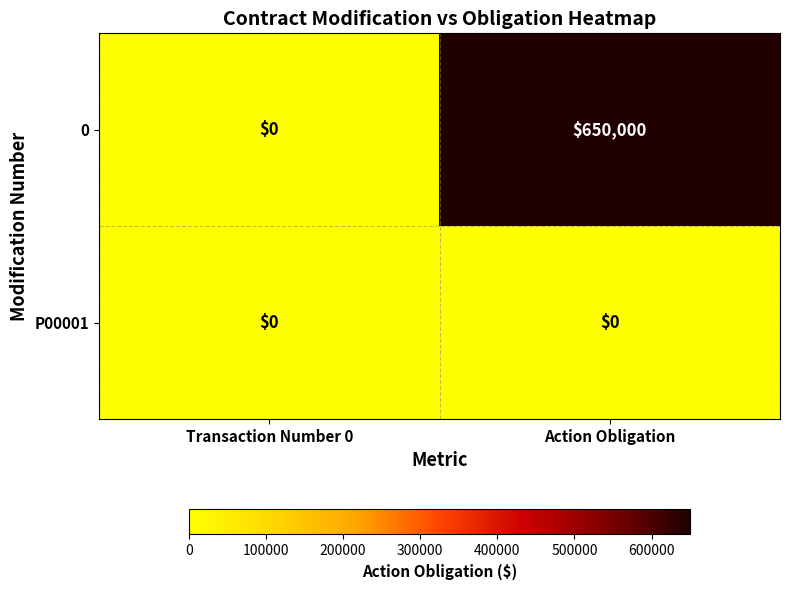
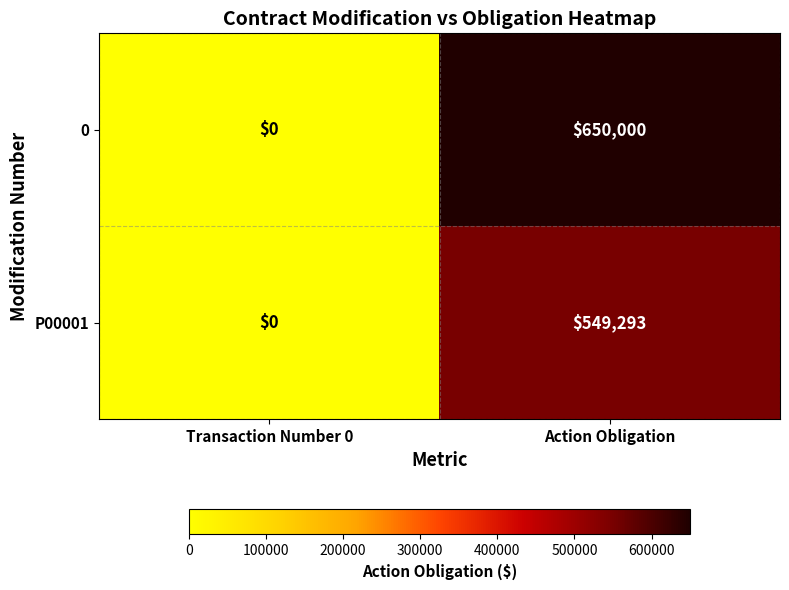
  {
    "0": {
      "Transaction Number 0": "$0",
      "Action Obligation": "$650,000"
    },
    "P00001": {
      "Transaction Number 0": "$0",
-     "Action Obligation": "$0"
+     "Action Obligation": "$549,293"
    }
  }
